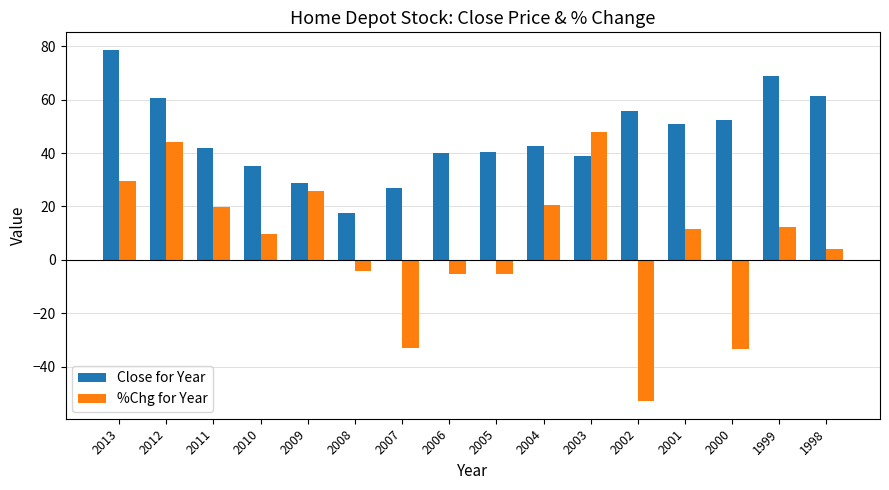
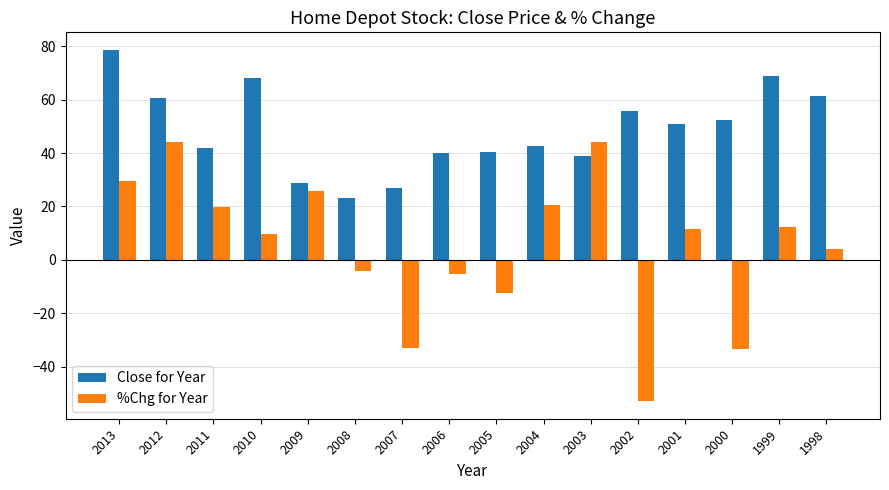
  {
    "Close for Year": {
      "2013": 79,
      "2012": 61,
      "2011": 42,
-     "2010": 35,
+     "2010": 68,
      "2009": 29,
-     "2008": 17,
+     "2008": 23,
      "2007": 27,
      "2006": 40,
      "2005": 40,
      "2004": 43,
      "2003": 39,
      "2002": 56,
      "2001": 51,
      "2000": 52,
      "1999": 69,
      "1998": 61
    },
    "%Chg for Year": {
      "2013": 30,
      "2012": 44,
      "2011": 20,
      "2010": 10,
      "2009": 26,
      "2008": -4,
      "2007": -33,
      "2006": -5,
-     "2005": -5,
+     "2005": -12,
      "2004": 20,
-     "2003": 48,
+     "2003": 44,
      "2002": -53,
      "2001": 12,
      "2000": -34,
      "1999": 12,
      "1998": 4
    }
  }
